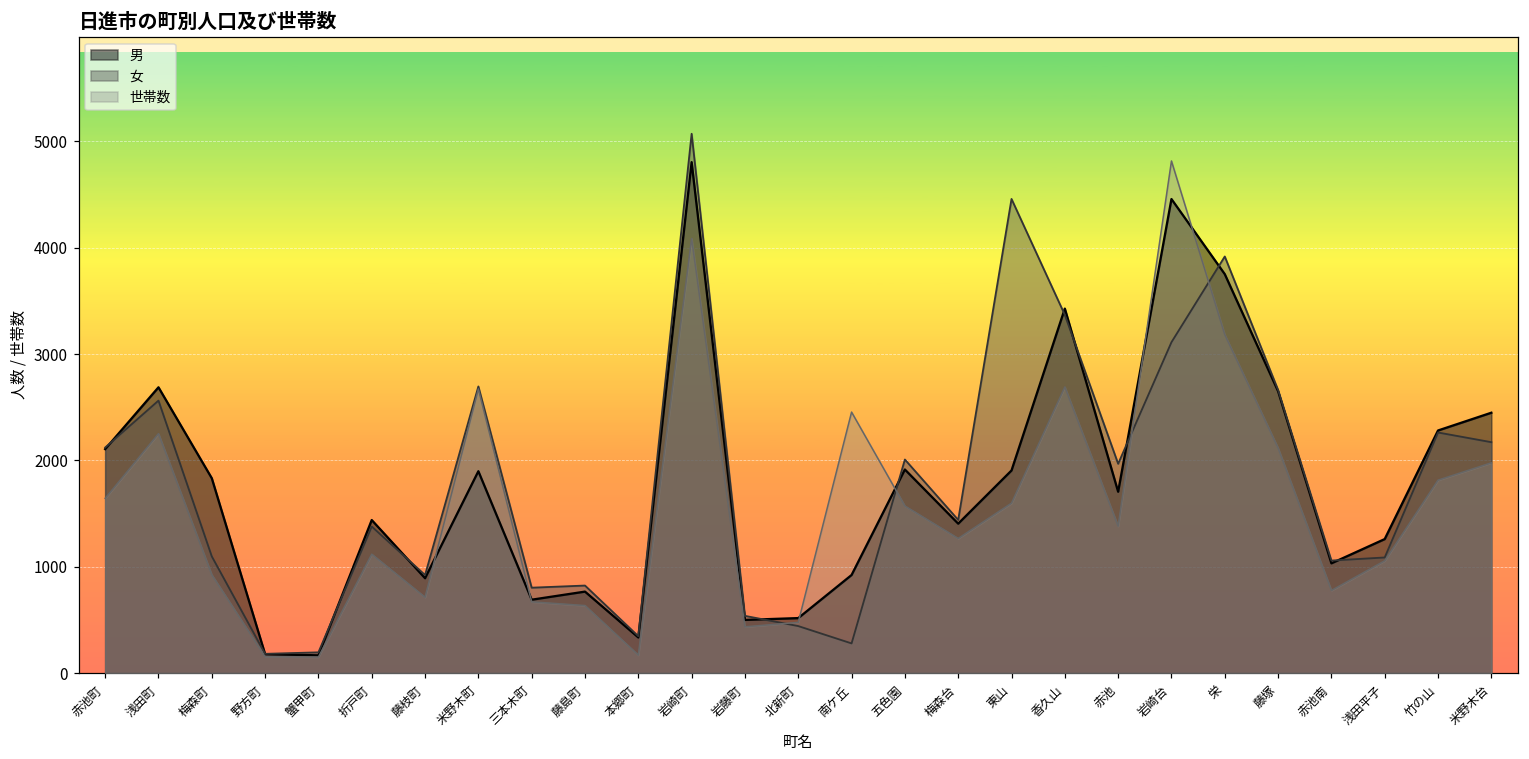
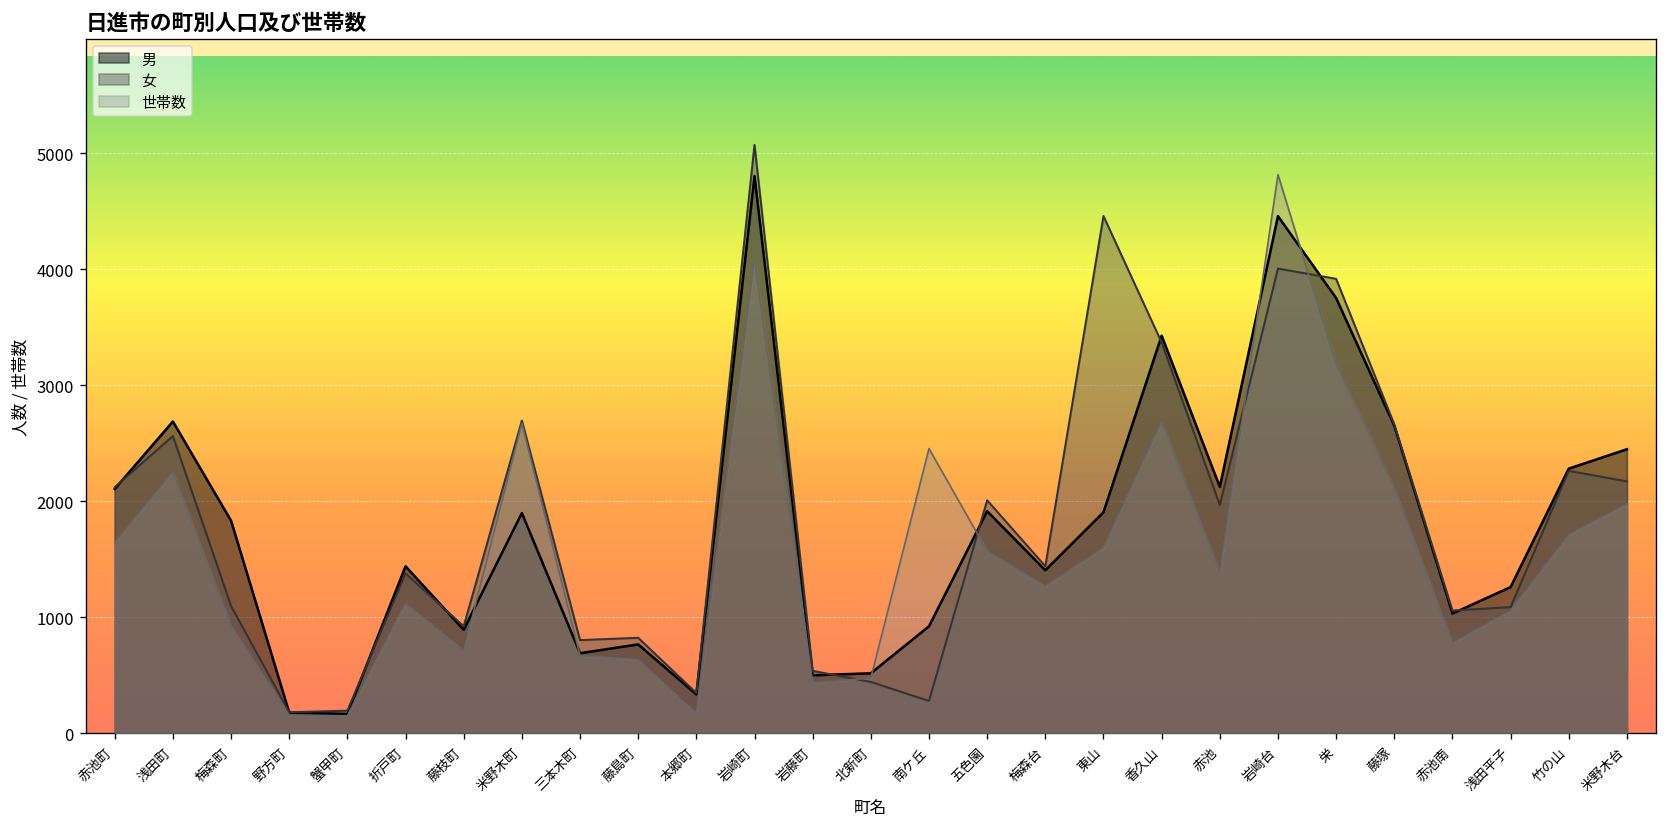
  {
    "男": {
      "浅田町": 2700,
      "梅森町": 1800,
      "折戸町": 1400,
      "藤枝町": 900,
      "米野木町": 1900,
      "藤島町": 800,
      "岩崎町": 4800,
      "岩藤町": 500,
      "北新町": 500,
      "南ケ丘": 900,
      "五色園": 1900,
      "梅森台": 1400,
      "東山": 1900,
      "香久山": 3400,
-     "赤池": 1700,
+     "赤池": 2100,
      "岩崎台": 4500,
      "栄": 3800,
      "浅田平子": 1300,
      "米野木台": 2400
    },
    "女": {
      "浅田町": 2600,
      "梅森町": 1100,
      "蟹甲町": 200,
      "折戸町": 1400,
      "藤枝町": 900,
      "三本木町": 800,
      "藤島町": 800,
      "岩崎町": 5100,
      "岩藤町": 500,
      "北新町": 400,
      "南ケ丘": 300,
      "五色園": 2000,
      "梅森台": 1400,
      "東山": 4500,
      "香久山": 3400,
      "赤池": 2000,
-     "岩崎台": 3100,
+     "岩崎台": 4000,
      "栄": 3900,
      "浅田平子": 1100,
      "米野木台": 2200
    },
    "世帯数": {
      "赤池町": 1600,
      "浅田町": 2300,
      "梅森町": 900,
      "折戸町": 1100,
      "藤枝町": 700,
      "藤島町": 600,
      "本郷町": 200,
      "岩崎町": 4100,
      "岩藤町": 400,
      "北新町": 500,
      "南ケ丘": 2500,
      "五色園": 1600,
      "梅森台": 1300,
      "東山": 1600,
      "香久山": 2700,
      "赤池": 1400,
      "岩崎台": 4800,
      "栄": 3200,
      "藤塚": 2100,
      "赤池南": 800,
      "浅田平子": 1100,
-     "竹の山": 1800,
+     "竹の山": 1700,
      "米野木台": 2000
    }
  }
